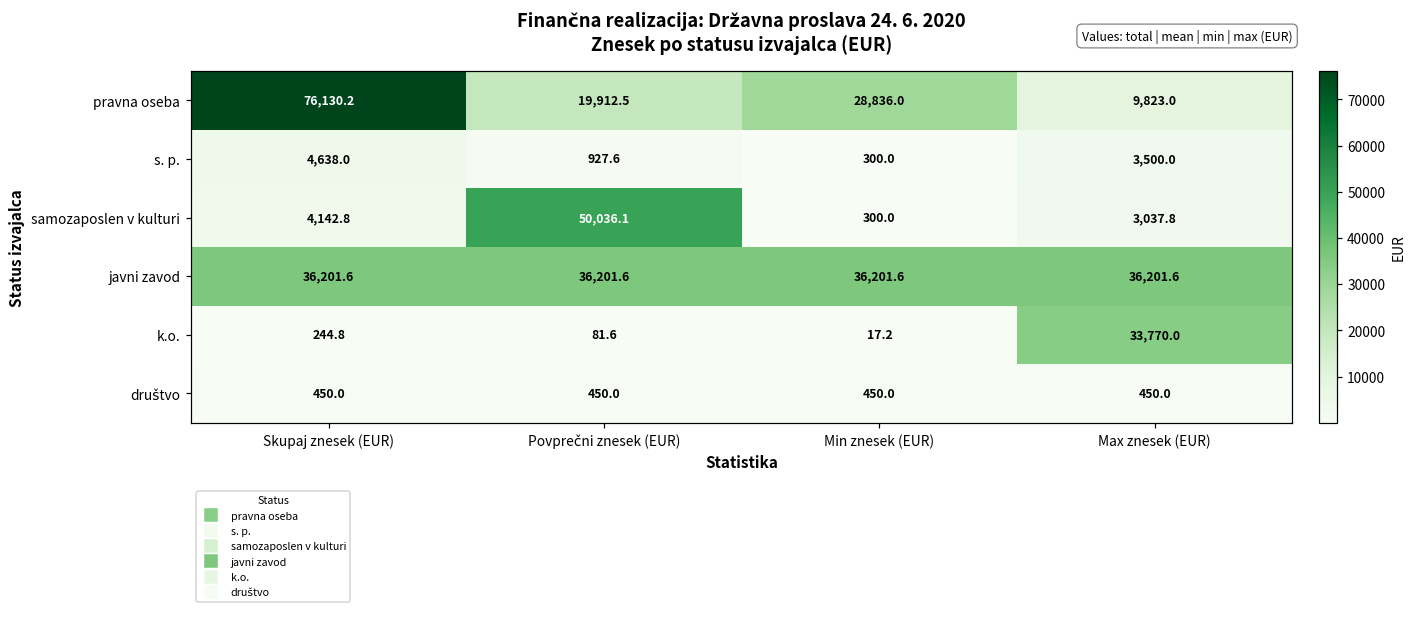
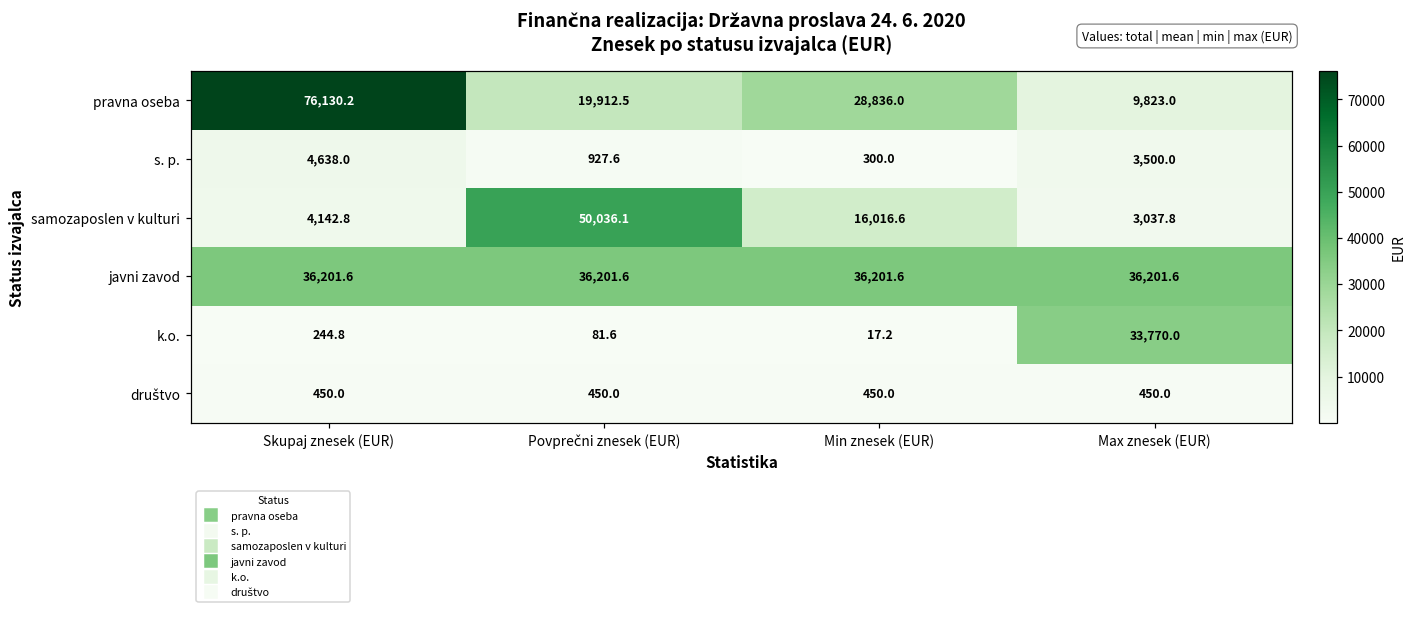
  {
    "pravna oseba": {
      "Skupaj znesek (EUR)": "76,130.2",
      "Povprečni znesek (EUR)": "19,912.5",
      "Min znesek (EUR)": "28,836.0",
      "Max znesek (EUR)": "9,823.0"
    },
    "s. p.": {
      "Skupaj znesek (EUR)": "4,638.0",
      "Povprečni znesek (EUR)": "927.6",
      "Min znesek (EUR)": "300.0",
      "Max znesek (EUR)": "3,500.0"
    },
    "samozaposlen v kulturi": {
      "Skupaj znesek (EUR)": "4,142.8",
      "Povprečni znesek (EUR)": "50,036.1",
-     "Min znesek (EUR)": "300.0",
+     "Min znesek (EUR)": "16,016.6",
      "Max znesek (EUR)": "3,037.8"
    },
    "javni zavod": {
      "Skupaj znesek (EUR)": "36,201.6",
      "Povprečni znesek (EUR)": "36,201.6",
      "Min znesek (EUR)": "36,201.6",
      "Max znesek (EUR)": "36,201.6"
    },
    "k.o.": {
      "Skupaj znesek (EUR)": "244.8",
      "Povprečni znesek (EUR)": "81.6",
      "Min znesek (EUR)": "17.2",
      "Max znesek (EUR)": "33,770.0"
    },
    "društvo": {
      "Skupaj znesek (EUR)": "450.0",
      "Povprečni znesek (EUR)": "450.0",
      "Min znesek (EUR)": "450.0",
      "Max znesek (EUR)": "450.0"
    }
  }
